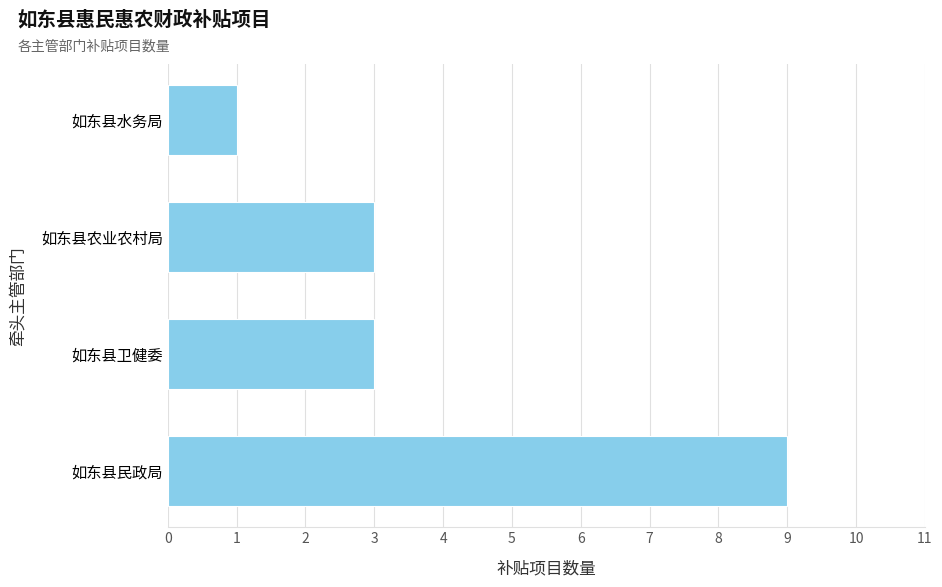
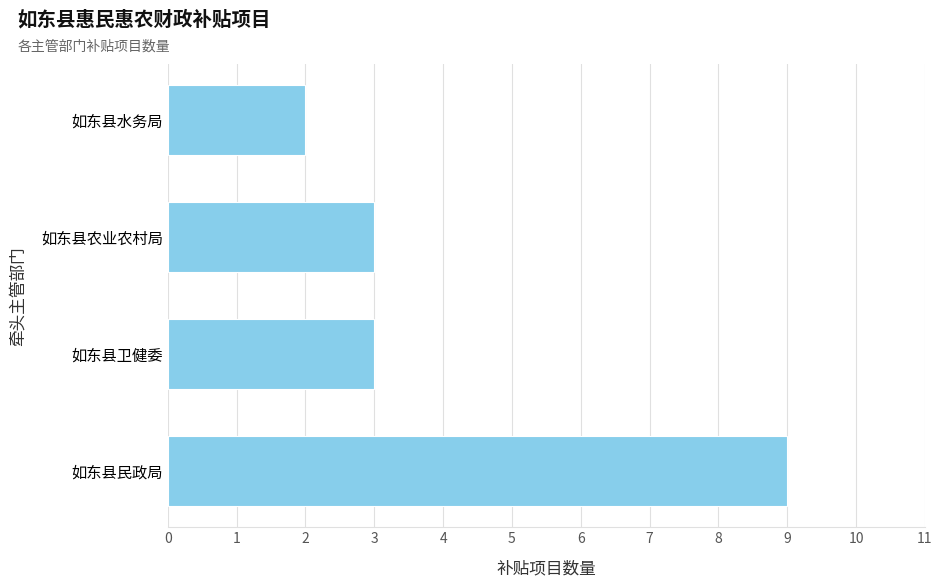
  {
-   "如东县水务局": 1,
+   "如东县水务局": 2,
    "如东县农业农村局": 3,
    "如东县卫健委": 3,
    "如东县民政局": 9
  }
